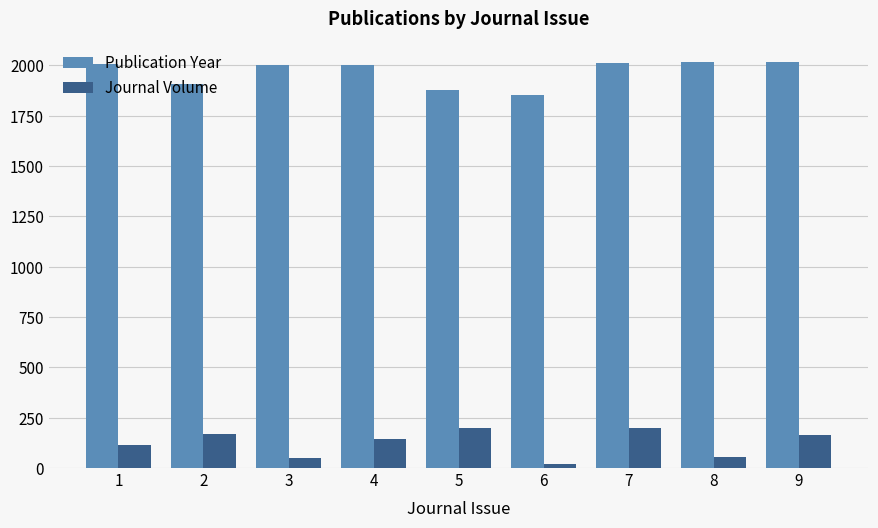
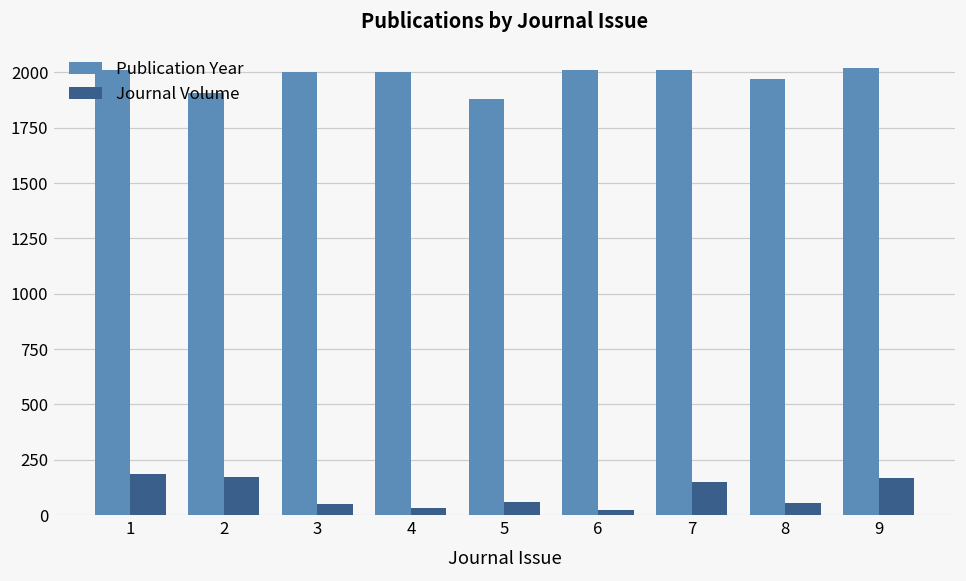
  {
    "Publication Year": {
      "1": 2010,
      "2": 1910,
      "3": 2000,
      "4": 2000,
      "5": 1880,
-     "6": 1850,
+     "6": 2010,
      "7": 2010,
-     "8": 2020,
+     "8": 1970,
      "9": 2020
    },
    "Journal Volume": {
-     "1": 110,
+     "1": 190,
      "2": 170,
      "3": 50,
-     "4": 150,
-     "5": 200,
+     "4": 30,
+     "5": 60,
      "6": 20,
-     "7": 200,
+     "7": 150,
      "8": 50,
      "9": 170
    }
  }
